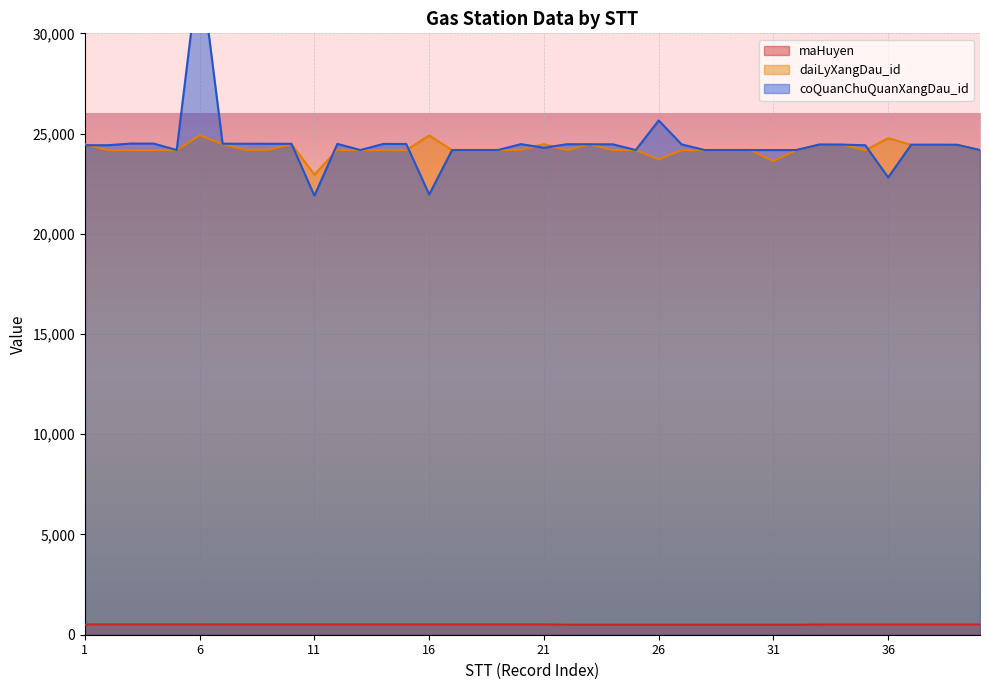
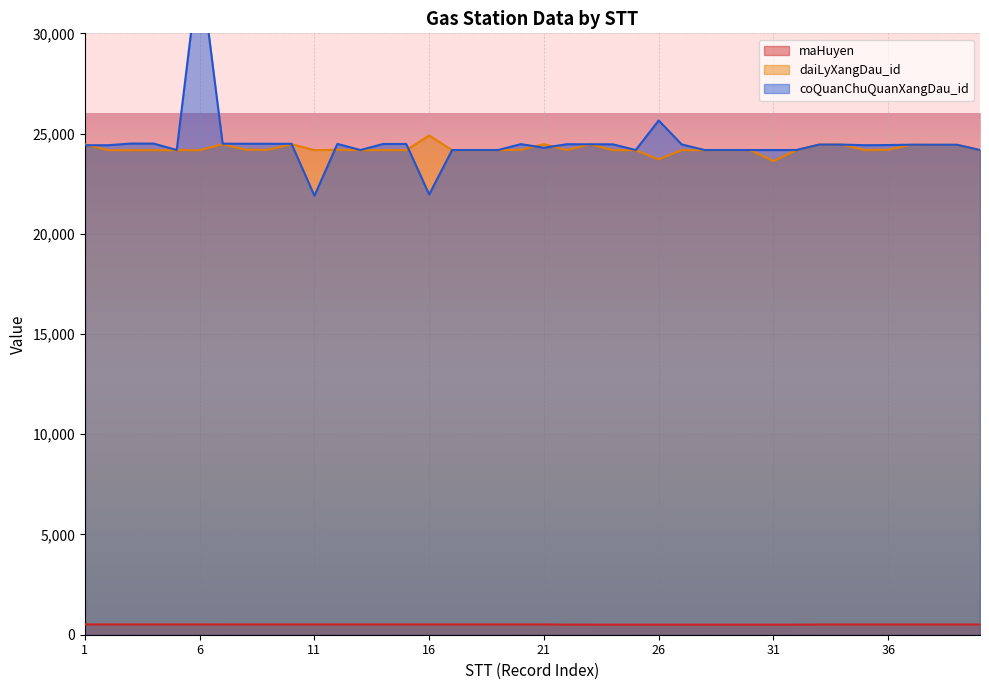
  {
    "maHuyen": {
      "1": "500",
      "6": "500",
      "11": "500",
      "16": "500",
      "21": "500",
      "26": "500",
      "31": "500",
      "36": "500"
    },
    "daiLyXangDau_id": {
-     "6": "24,900",
-     "11": "23,000",
+     "6": "24,200",
+     "11": "24,200",
      "16": "24,900",
      "21": "24,500",
      "26": "23,700",
      "31": "23,600",
-     "36": "24,800"
+     "36": "24,200"
    },
    "coQuanChuQuanXangDau_id": {
      "11": "21,900",
      "16": "22,000",
      "21": "24,300",
      "26": "25,700",
      "31": "24,200",
-     "36": "22,800"
+     "36": "24,400"
    }
  }
